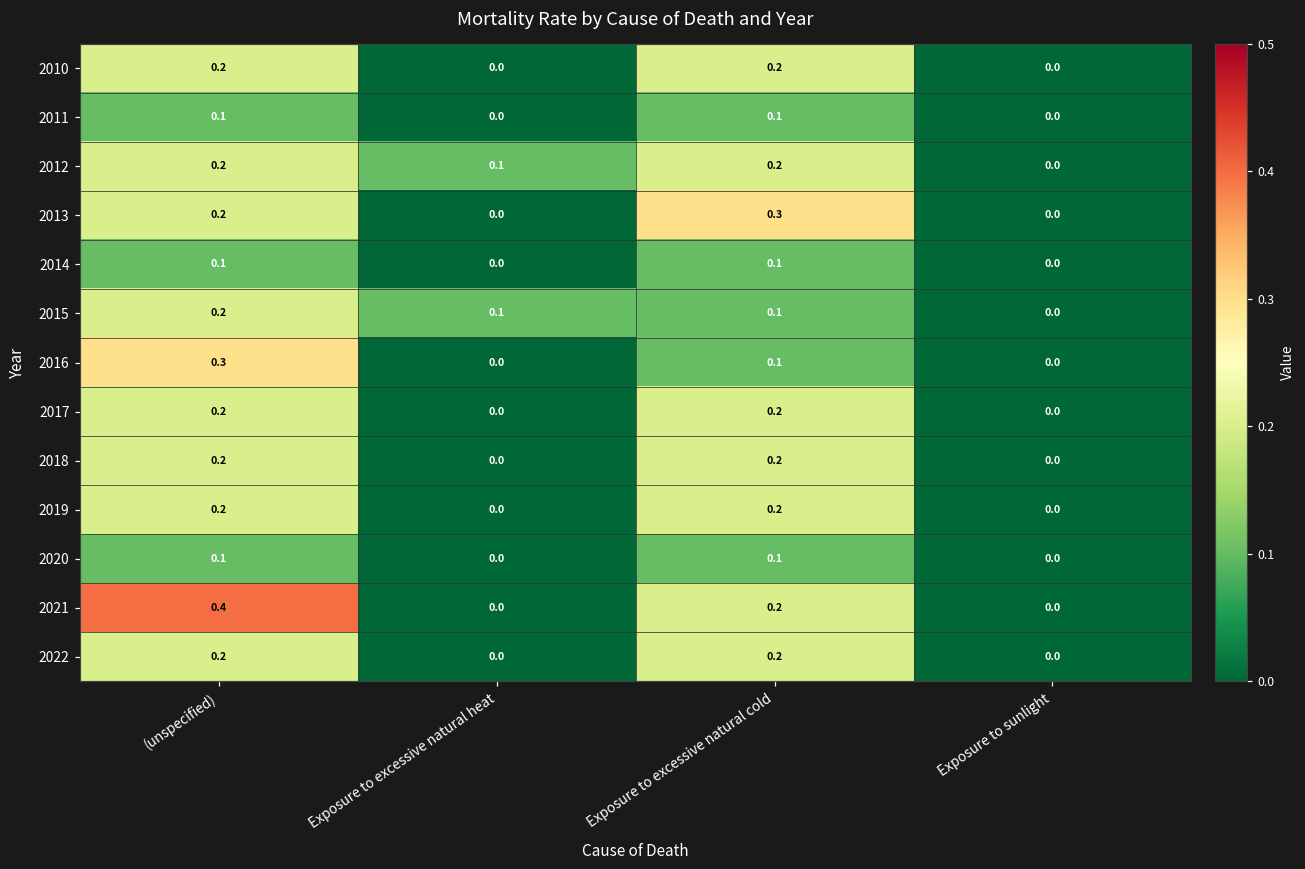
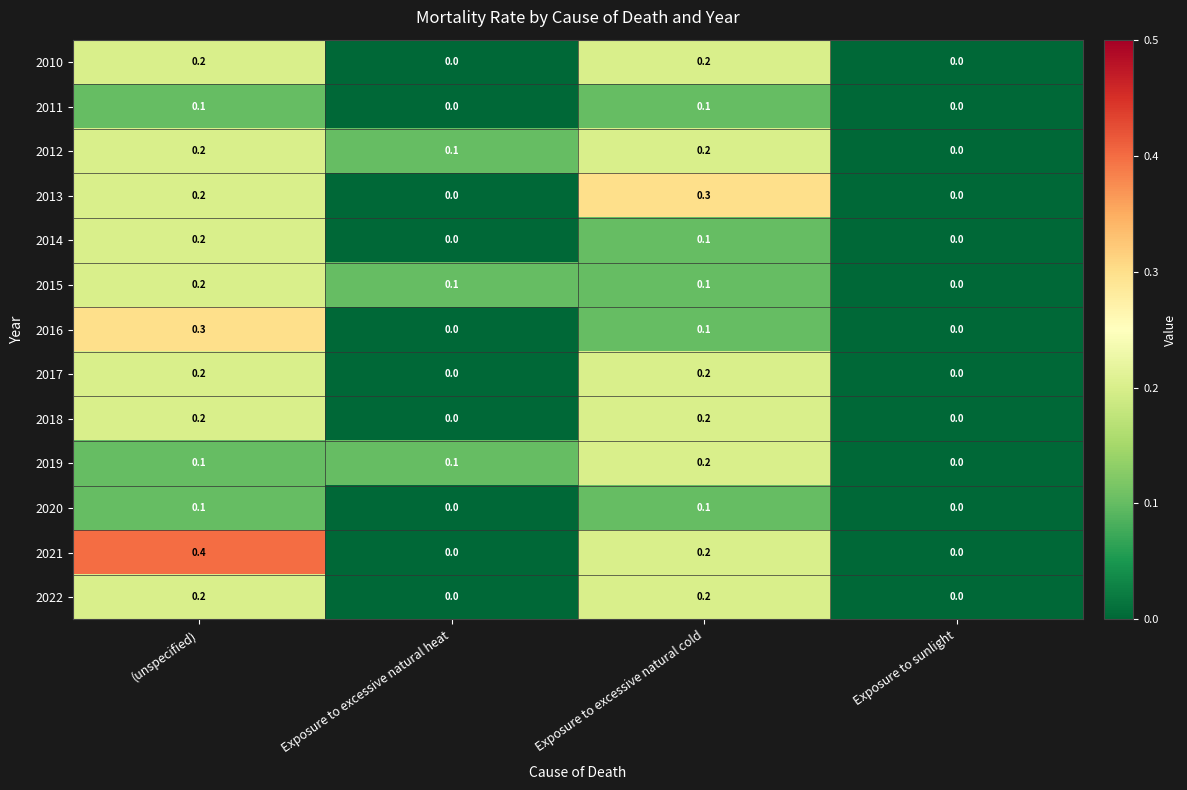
  {
    "2010": {
      "(unspecified)": 0.2,
      "Exposure to excessive natural heat": 0.0,
      "Exposure to excessive natural cold": 0.2,
      "Exposure to sunlight": 0.0
    },
    "2011": {
      "(unspecified)": 0.1,
      "Exposure to excessive natural heat": 0.0,
      "Exposure to excessive natural cold": 0.1,
      "Exposure to sunlight": 0.0
    },
    "2012": {
      "(unspecified)": 0.2,
      "Exposure to excessive natural heat": 0.1,
      "Exposure to excessive natural cold": 0.2,
      "Exposure to sunlight": 0.0
    },
    "2013": {
      "(unspecified)": 0.2,
      "Exposure to excessive natural heat": 0.0,
      "Exposure to excessive natural cold": 0.3,
      "Exposure to sunlight": 0.0
    },
    "2014": {
-     "(unspecified)": 0.1,
+     "(unspecified)": 0.2,
      "Exposure to excessive natural heat": 0.0,
      "Exposure to excessive natural cold": 0.1,
      "Exposure to sunlight": 0.0
    },
    "2015": {
      "(unspecified)": 0.2,
      "Exposure to excessive natural heat": 0.1,
      "Exposure to excessive natural cold": 0.1,
      "Exposure to sunlight": 0.0
    },
    "2016": {
      "(unspecified)": 0.3,
      "Exposure to excessive natural heat": 0.0,
      "Exposure to excessive natural cold": 0.1,
      "Exposure to sunlight": 0.0
    },
    "2017": {
      "(unspecified)": 0.2,
      "Exposure to excessive natural heat": 0.0,
      "Exposure to excessive natural cold": 0.2,
      "Exposure to sunlight": 0.0
    },
    "2018": {
      "(unspecified)": 0.2,
      "Exposure to excessive natural heat": 0.0,
      "Exposure to excessive natural cold": 0.2,
      "Exposure to sunlight": 0.0
    },
    "2019": {
-     "(unspecified)": 0.2,
-     "Exposure to excessive natural heat": 0.0,
+     "(unspecified)": 0.1,
+     "Exposure to excessive natural heat": 0.1,
      "Exposure to excessive natural cold": 0.2,
      "Exposure to sunlight": 0.0
    },
    "2020": {
      "(unspecified)": 0.1,
      "Exposure to excessive natural heat": 0.0,
      "Exposure to excessive natural cold": 0.1,
      "Exposure to sunlight": 0.0
    },
    "2021": {
      "(unspecified)": 0.4,
      "Exposure to excessive natural heat": 0.0,
      "Exposure to excessive natural cold": 0.2,
      "Exposure to sunlight": 0.0
    },
    "2022": {
      "(unspecified)": 0.2,
      "Exposure to excessive natural heat": 0.0,
      "Exposure to excessive natural cold": 0.2,
      "Exposure to sunlight": 0.0
    }
  }
